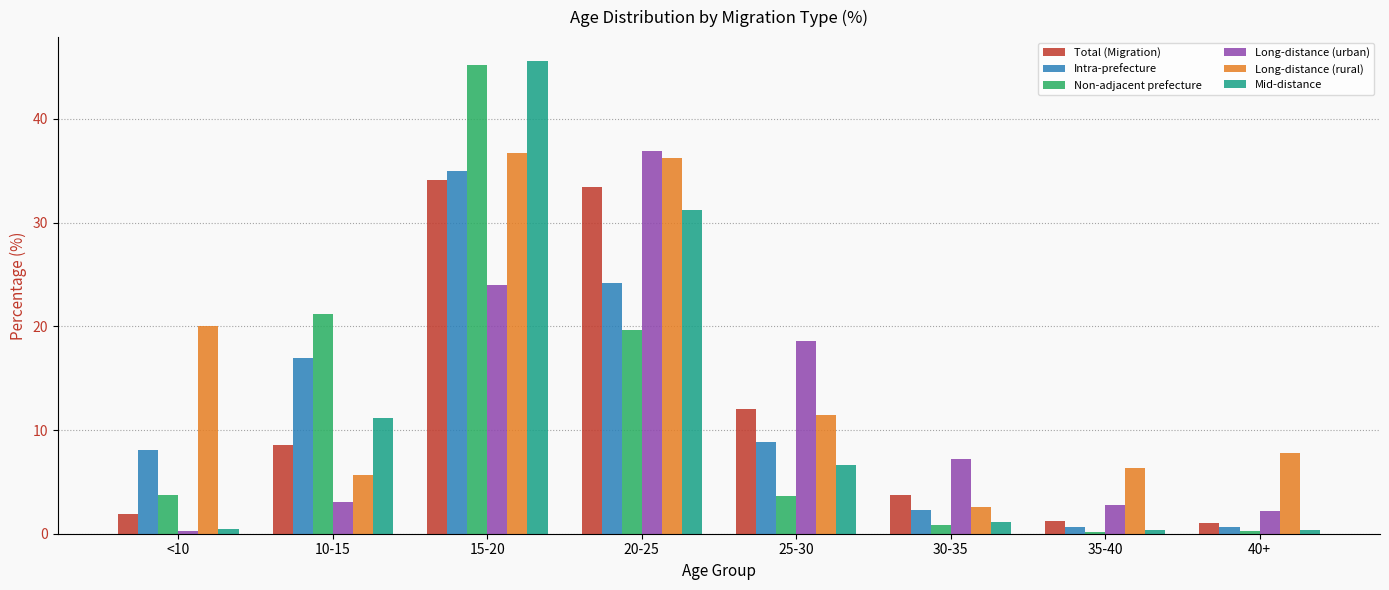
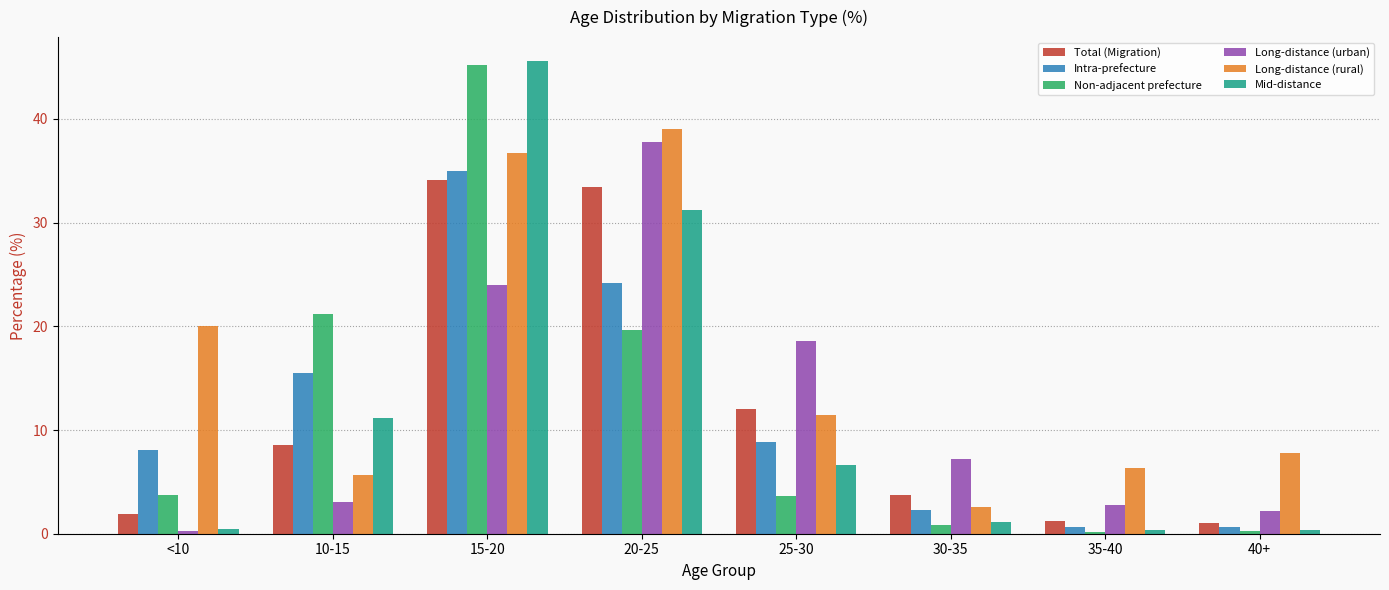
  {
    "Total (Migration)": {
      "<10": 1.9,
      "10-15": 8.6,
      "15-20": 34.1,
      "20-25": 33.4,
      "25-30": 12.0,
      "30-35": 3.7,
      "35-40": 1.2,
      "40+": 1.0
    },
    "Intra-prefecture": {
      "<10": 8.1,
-     "10-15": 16.9,
+     "10-15": 15.5,
      "15-20": 35.0,
      "20-25": 24.2,
      "25-30": 8.8,
      "30-35": 2.3,
      "35-40": 0.6,
      "40+": 0.6
    },
    "Long-distance (urban)": {
      "<10": 0.3,
      "10-15": 3.1,
      "15-20": 24.0,
-     "20-25": 36.9,
+     "20-25": 37.8,
      "25-30": 18.6,
      "30-35": 7.2,
      "35-40": 2.8,
      "40+": 2.2
    },
    "Long-distance (rural)": {
      "<10": 20.0,
      "10-15": 5.7,
      "15-20": 36.7,
-     "20-25": 36.2,
+     "20-25": 39.0,
      "25-30": 11.4,
      "30-35": 2.6,
      "35-40": 6.3,
      "40+": 7.8
    }
  }
